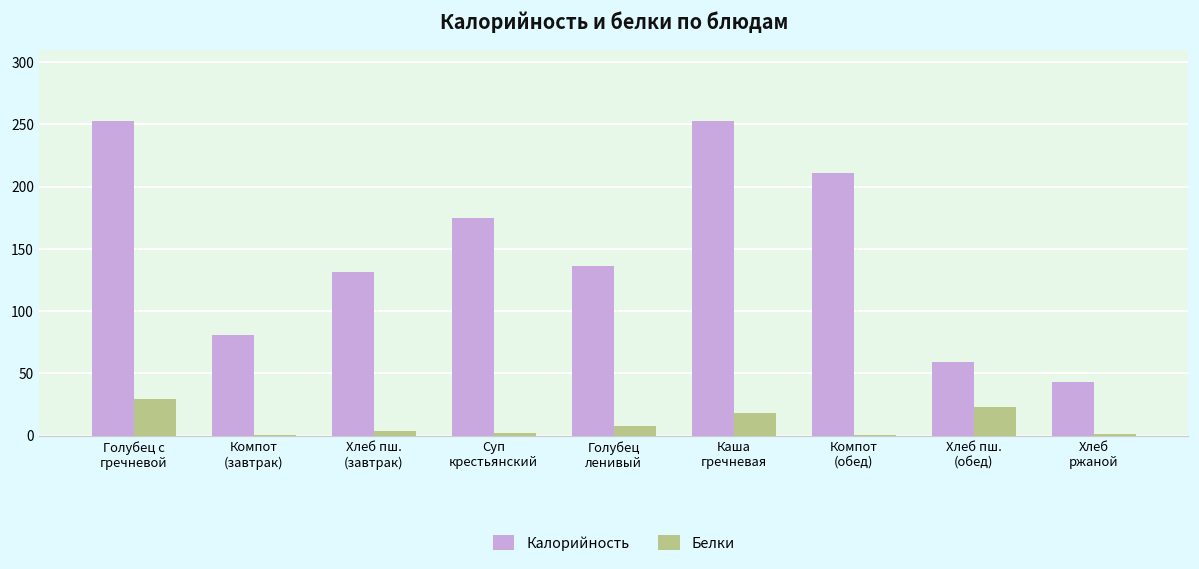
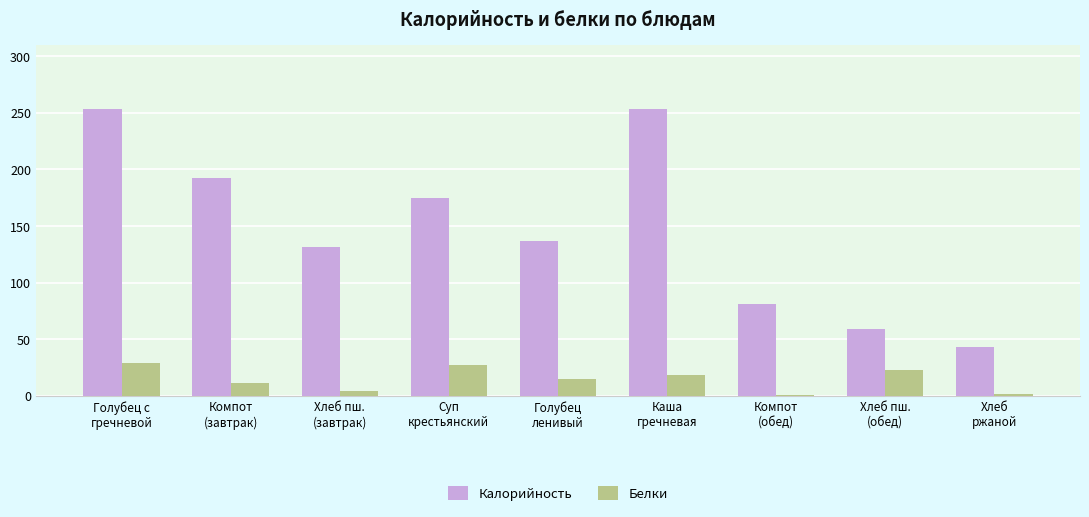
  {
    "Калорийность": {
      "Голубец с гречневой": 253,
-     "Компот (завтрак)": 81,
+     "Компот (завтрак)": 192,
      "Хлеб пш. (завтрак)": 132,
      "Суп крестьянский": 175,
      "Голубец ленивый": 137,
      "Каша гречневая": 253,
-     "Компот (обед)": 211,
+     "Компот (обед)": 81,
      "Хлеб пш. (обед)": 59,
      "Хлеб ржаной": 44
    },
    "Белки": {
      "Голубец с гречневой": 29,
-     "Компот (завтрак)": 0,
+     "Компот (завтрак)": 11,
      "Хлеб пш. (завтрак)": 4,
-     "Суп крестьянский": 2,
-     "Голубец ленивый": 7,
+     "Суп крестьянский": 27,
+     "Голубец ленивый": 15,
      "Каша гречневая": 18,
      "Хлеб пш. (обед)": 23
    }
  }
